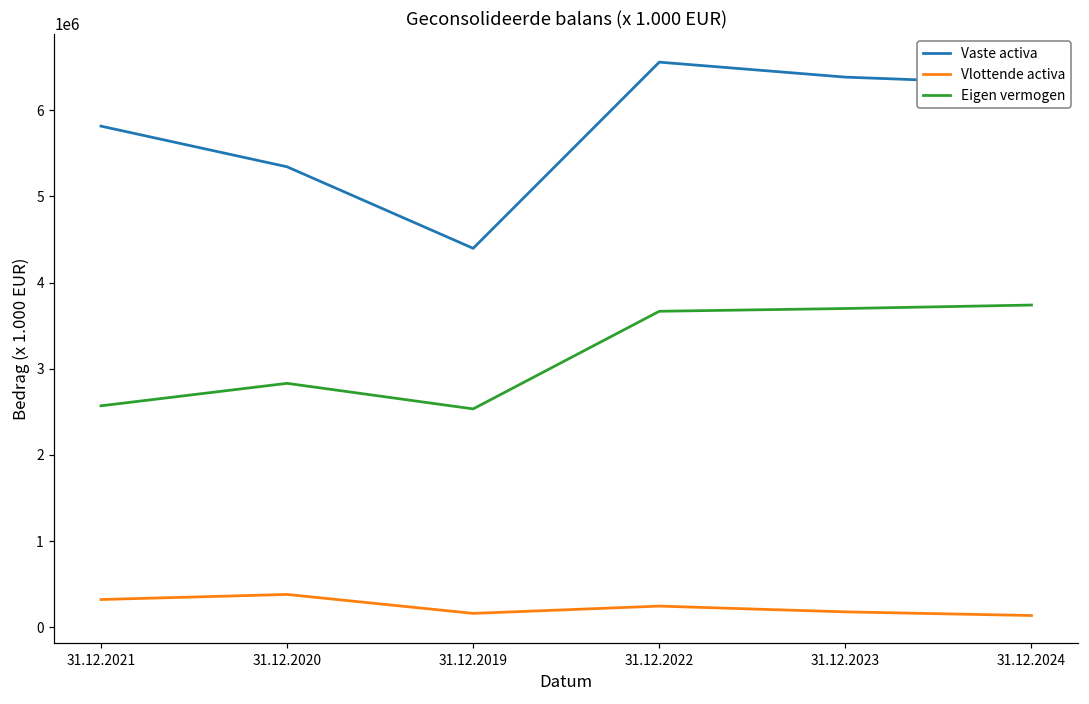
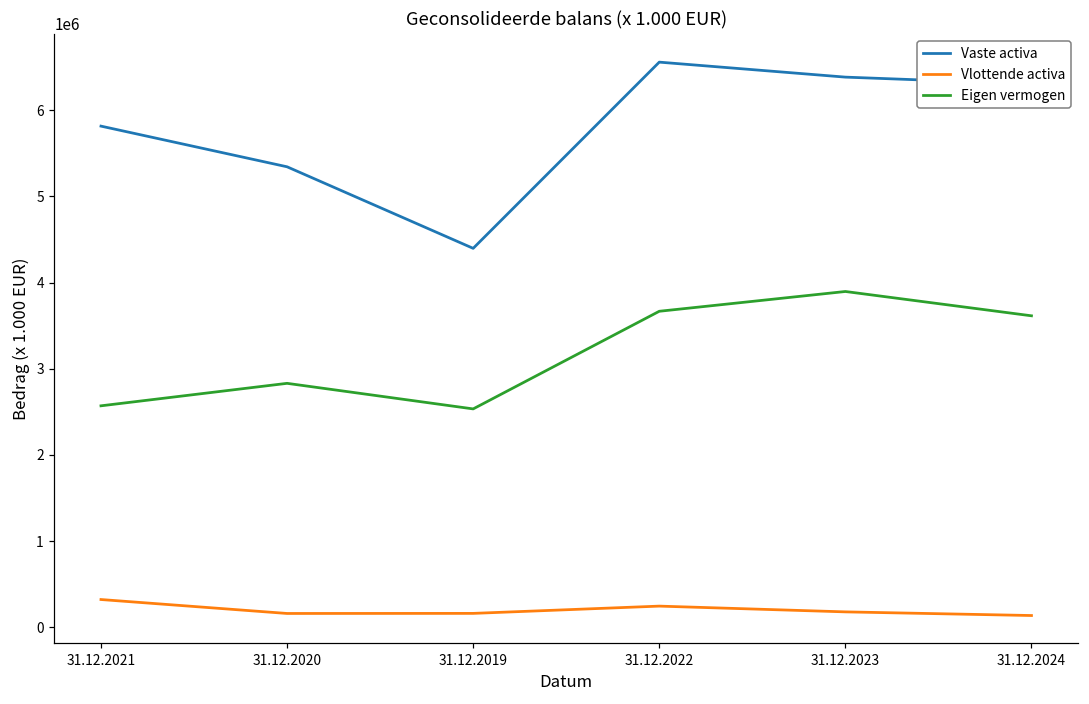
  {
    "Vaste activa": {
      "31.12.2021": 5800000,
      "31.12.2020": 5300000,
      "31.12.2019": 4400000,
      "31.12.2022": 6600000,
      "31.12.2023": 6400000
    },
    "Vlottende activa": {
      "31.12.2021": 300000,
-     "31.12.2020": 400000,
+     "31.12.2020": 200000,
      "31.12.2019": 200000,
      "31.12.2022": 200000,
      "31.12.2023": 200000,
      "31.12.2024": 100000
    },
    "Eigen vermogen": {
      "31.12.2021": 2600000,
      "31.12.2020": 2800000,
      "31.12.2019": 2500000,
      "31.12.2022": 3700000,
-     "31.12.2023": 3700000,
-     "31.12.2024": 3700000
+     "31.12.2023": 3900000,
+     "31.12.2024": 3600000
    }
  }
